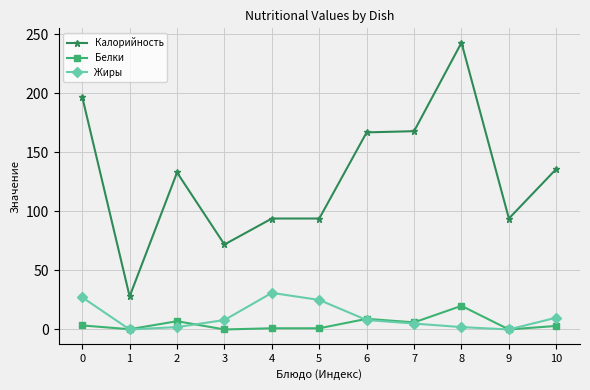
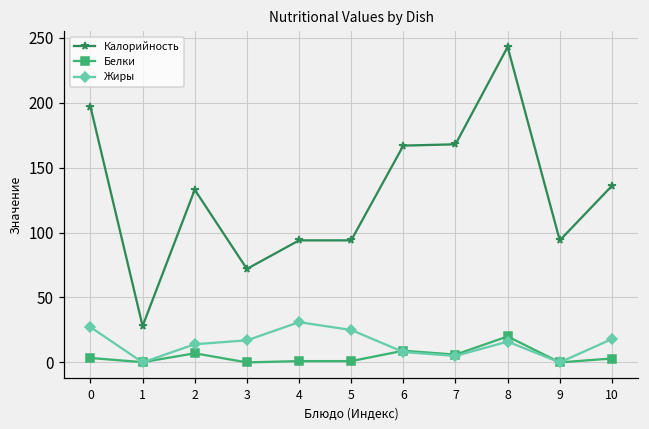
  {
    "Жиры": {
      "0": 27,
-     "2": 2,
-     "3": 8,
+     "2": 14,
+     "3": 17,
      "4": 31,
      "5": 25,
-     "8": 2,
-     "10": 10
+     "8": 16,
+     "10": 18
    }
  }
